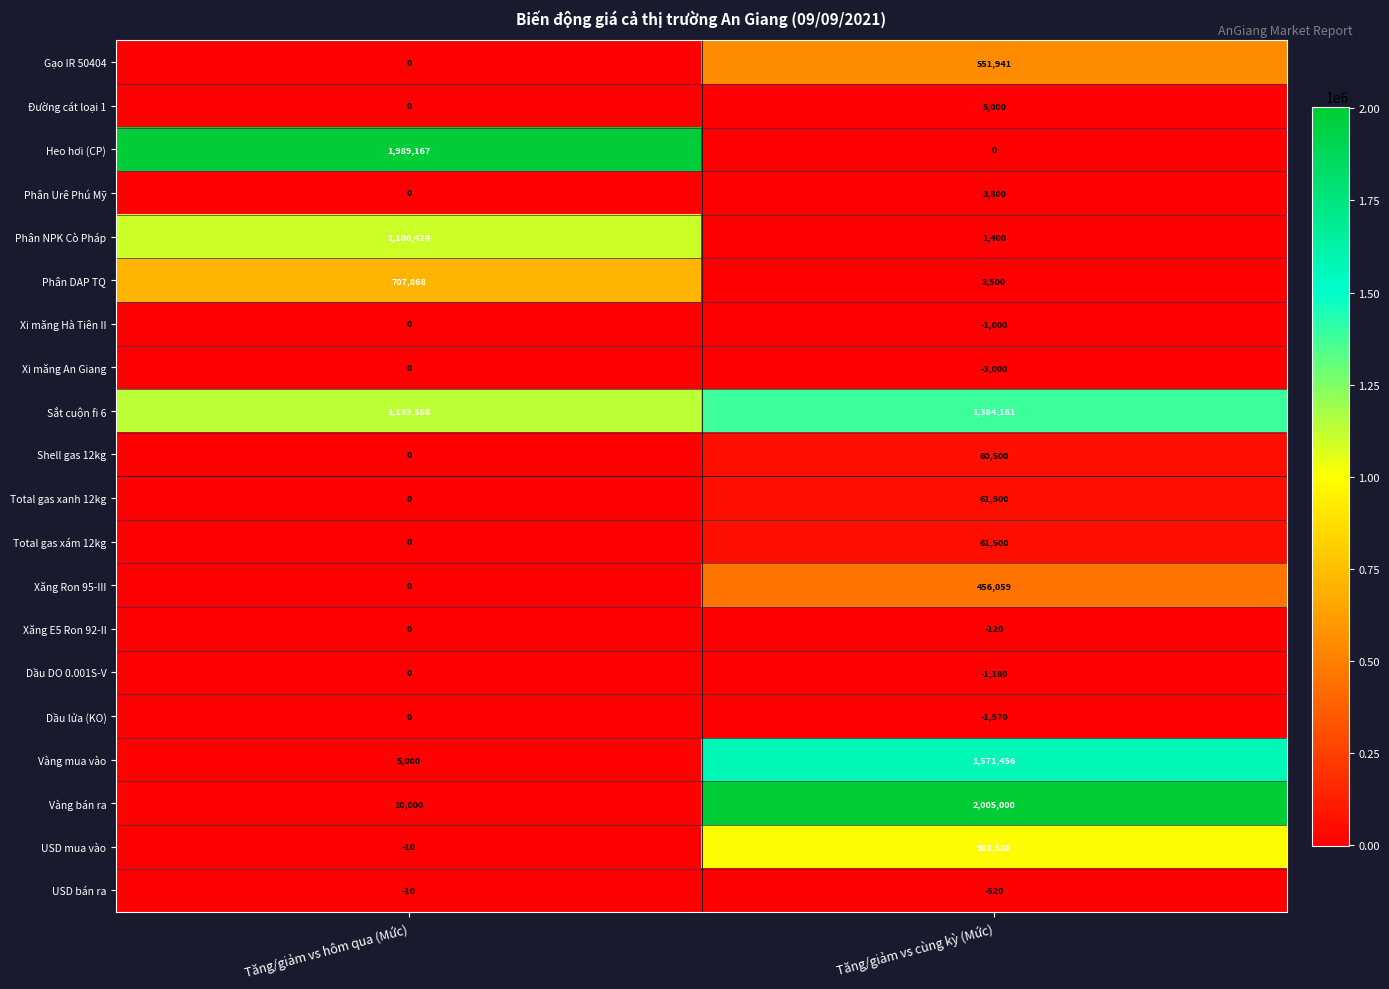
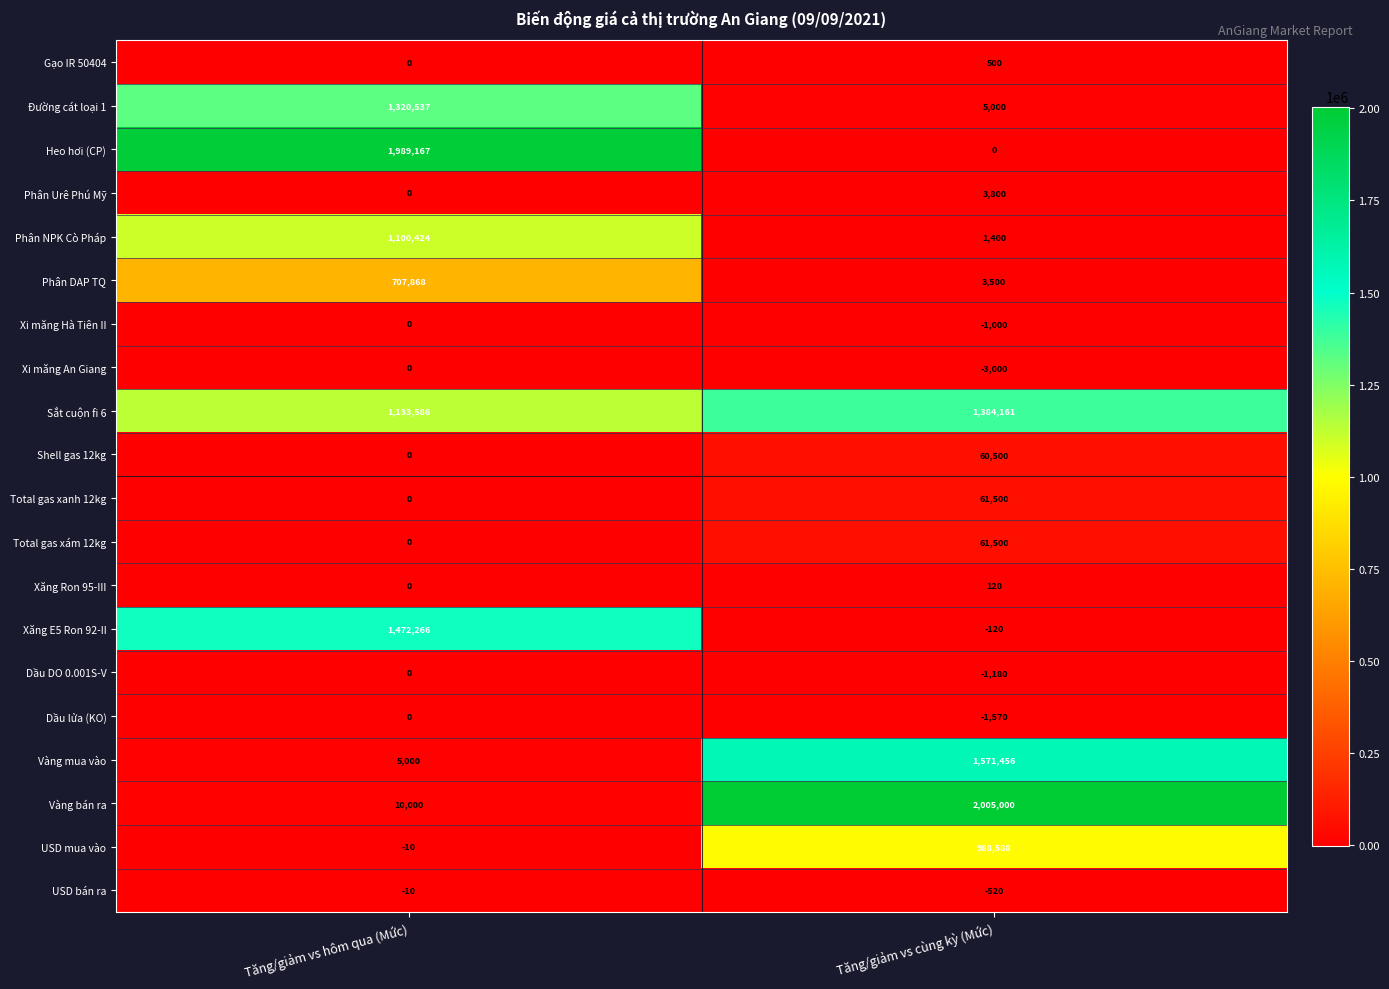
  {
    "Gạo IR 50404": {
      "Tăng/giảm vs hôm qua (Mức)": "0",
-     "Tăng/giảm vs cùng kỳ (Mức)": "551,941"
+     "Tăng/giảm vs cùng kỳ (Mức)": "500"
    },
    "Đường cát loại 1": {
-     "Tăng/giảm vs hôm qua (Mức)": "0",
+     "Tăng/giảm vs hôm qua (Mức)": "1,320,537",
      "Tăng/giảm vs cùng kỳ (Mức)": "5,000"
    },
    "Heo hơi (CP)": {
      "Tăng/giảm vs hôm qua (Mức)": "1,989,167",
      "Tăng/giảm vs cùng kỳ (Mức)": "0"
    },
    "Phân Urê Phú Mỹ": {
      "Tăng/giảm vs hôm qua (Mức)": "0",
      "Tăng/giảm vs cùng kỳ (Mức)": "3,800"
    },
    "Phân NPK Cò Pháp": {
      "Tăng/giảm vs hôm qua (Mức)": "1,100,424",
      "Tăng/giảm vs cùng kỳ (Mức)": "1,400"
    },
    "Phân DAP TQ": {
      "Tăng/giảm vs hôm qua (Mức)": "707,868",
      "Tăng/giảm vs cùng kỳ (Mức)": "3,500"
    },
    "Xi măng Hà Tiên II": {
      "Tăng/giảm vs hôm qua (Mức)": "0",
      "Tăng/giảm vs cùng kỳ (Mức)": "-1,000"
    },
    "Xi măng An Giang": {
      "Tăng/giảm vs hôm qua (Mức)": "0",
      "Tăng/giảm vs cùng kỳ (Mức)": "-3,000"
    },
    "Sắt cuộn fi 6": {
      "Tăng/giảm vs hôm qua (Mức)": "1,133,586",
      "Tăng/giảm vs cùng kỳ (Mức)": "1,384,161"
    },
    "Shell gas 12kg": {
      "Tăng/giảm vs hôm qua (Mức)": "0",
      "Tăng/giảm vs cùng kỳ (Mức)": "60,500"
    },
    "Total gas xanh 12kg": {
      "Tăng/giảm vs hôm qua (Mức)": "0",
      "Tăng/giảm vs cùng kỳ (Mức)": "61,500"
    },
    "Total gas xám 12kg": {
      "Tăng/giảm vs hôm qua (Mức)": "0",
      "Tăng/giảm vs cùng kỳ (Mức)": "61,500"
    },
    "Xăng Ron 95-III": {
      "Tăng/giảm vs hôm qua (Mức)": "0",
-     "Tăng/giảm vs cùng kỳ (Mức)": "456,059"
+     "Tăng/giảm vs cùng kỳ (Mức)": "120"
    },
    "Xăng E5 Ron 92-II": {
-     "Tăng/giảm vs hôm qua (Mức)": "0",
+     "Tăng/giảm vs hôm qua (Mức)": "1,472,266",
      "Tăng/giảm vs cùng kỳ (Mức)": "-120"
    },
    "Dầu DO 0.001S-V": {
      "Tăng/giảm vs hôm qua (Mức)": "0",
      "Tăng/giảm vs cùng kỳ (Mức)": "-1,180"
    },
    "Dầu lửa (KO)": {
      "Tăng/giảm vs hôm qua (Mức)": "0",
      "Tăng/giảm vs cùng kỳ (Mức)": "-1,570"
    },
    "Vàng mua vào": {
      "Tăng/giảm vs hôm qua (Mức)": "5,000",
      "Tăng/giảm vs cùng kỳ (Mức)": "1,571,456"
    },
    "Vàng bán ra": {
      "Tăng/giảm vs hôm qua (Mức)": "10,000",
      "Tăng/giảm vs cùng kỳ (Mức)": "2,005,000"
    },
    "USD mua vào": {
      "Tăng/giảm vs hôm qua (Mức)": "-10",
      "Tăng/giảm vs cùng kỳ (Mức)": "988,588"
    },
    "USD bán ra": {
      "Tăng/giảm vs hôm qua (Mức)": "-10",
      "Tăng/giảm vs cùng kỳ (Mức)": "-520"
    }
  }
